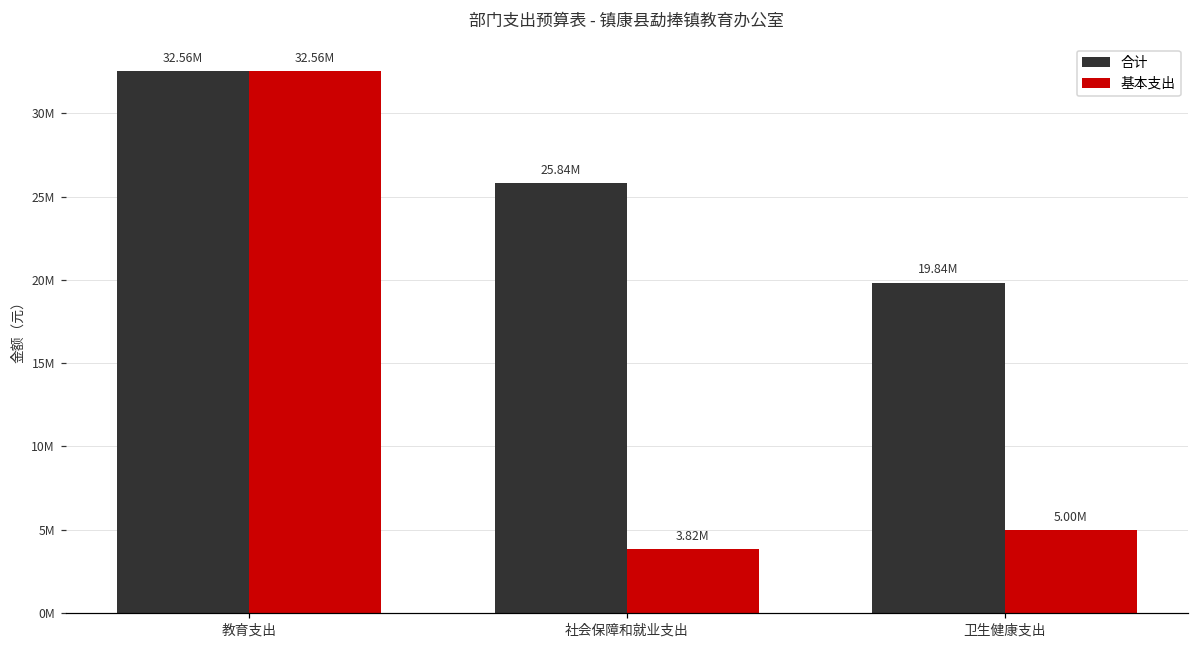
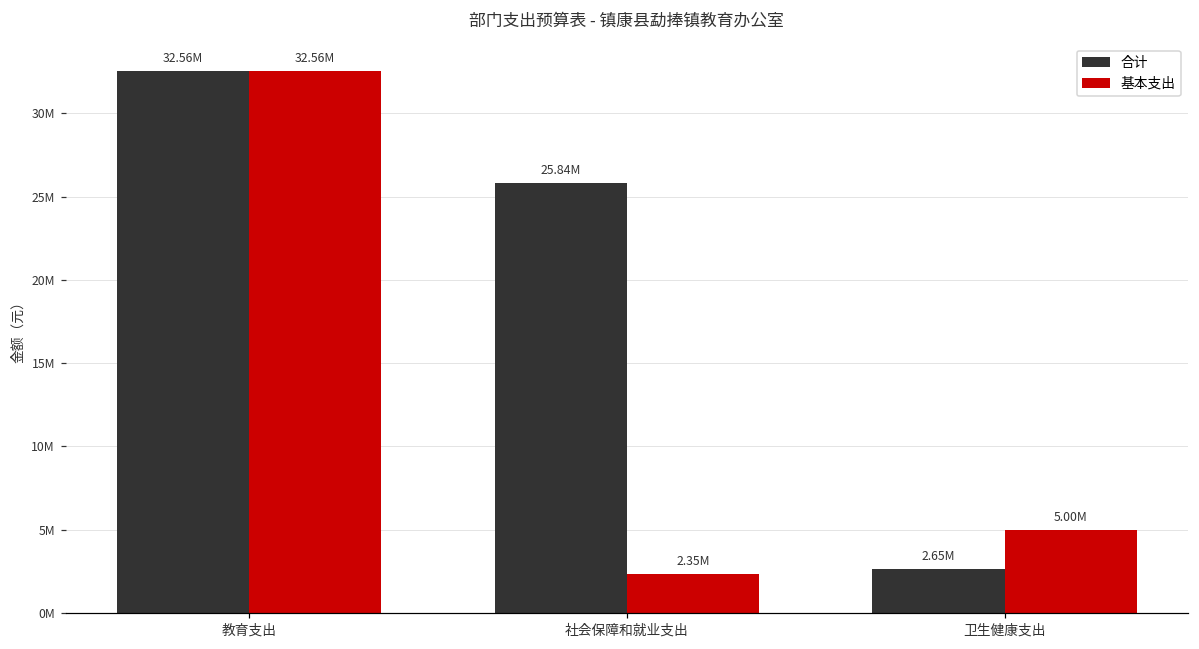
  {
    "合计": {
      "教育支出": "32.56M",
      "社会保障和就业支出": "25.84M",
-     "卫生健康支出": "19.84M"
+     "卫生健康支出": "2.65M"
    },
    "基本支出": {
      "教育支出": "32.56M",
-     "社会保障和就业支出": "3.82M",
+     "社会保障和就业支出": "2.35M",
      "卫生健康支出": "5.00M"
    }
  }
